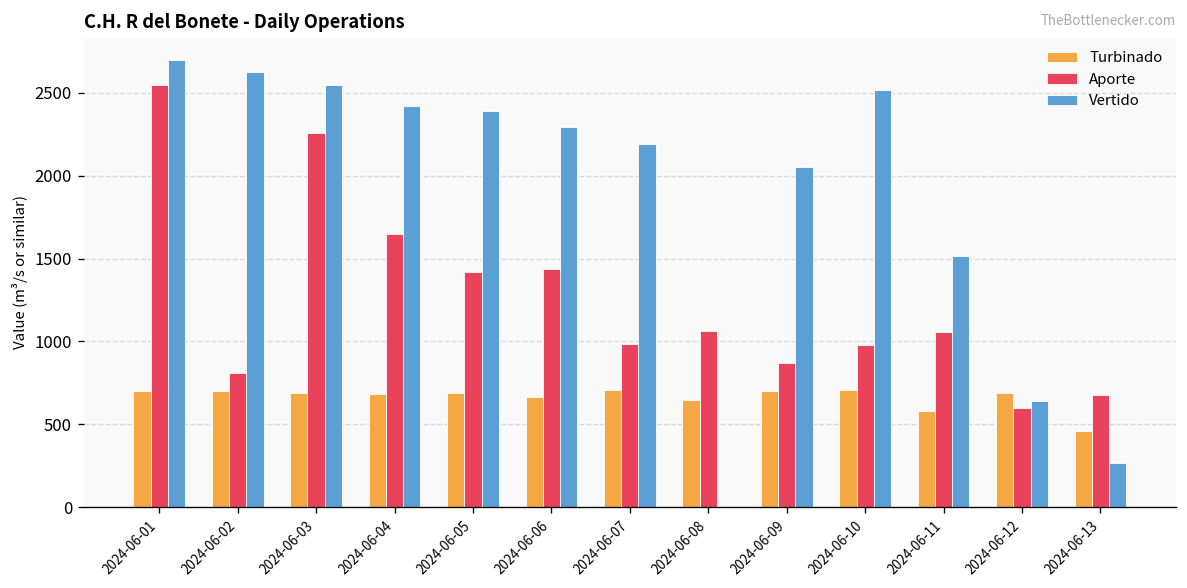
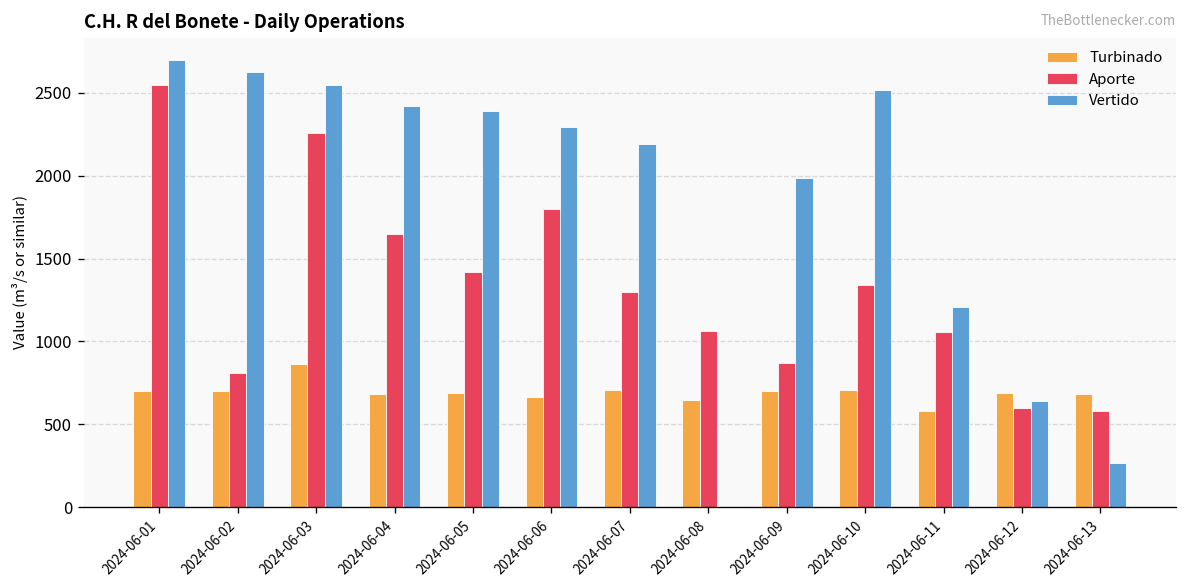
  {
    "Turbinado": {
      "2024-06-01": 700,
      "2024-06-02": 700,
-     "2024-06-03": 690,
+     "2024-06-03": 870,
      "2024-06-04": 680,
      "2024-06-05": 690,
      "2024-06-06": 670,
      "2024-06-07": 710,
      "2024-06-08": 640,
      "2024-06-09": 700,
      "2024-06-10": 700,
      "2024-06-11": 580,
      "2024-06-12": 690,
-     "2024-06-13": 460
+     "2024-06-13": 680
    },
    "Aporte": {
      "2024-06-01": 2550,
      "2024-06-02": 810,
      "2024-06-03": 2260,
      "2024-06-04": 1650,
      "2024-06-05": 1420,
-     "2024-06-06": 1440,
-     "2024-06-07": 980,
+     "2024-06-06": 1800,
+     "2024-06-07": 1300,
      "2024-06-08": 1060,
      "2024-06-09": 870,
-     "2024-06-10": 980,
+     "2024-06-10": 1340,
      "2024-06-11": 1060,
      "2024-06-12": 600,
-     "2024-06-13": 680
+     "2024-06-13": 580
    },
    "Vertido": {
      "2024-06-01": 2700,
      "2024-06-02": 2630,
      "2024-06-03": 2550,
      "2024-06-04": 2420,
      "2024-06-05": 2390,
      "2024-06-06": 2290,
      "2024-06-07": 2190,
      "2024-06-08": 0,
-     "2024-06-09": 2060,
+     "2024-06-09": 1980,
      "2024-06-10": 2520,
-     "2024-06-11": 1520,
+     "2024-06-11": 1210,
      "2024-06-12": 640,
      "2024-06-13": 270
    }
  }
